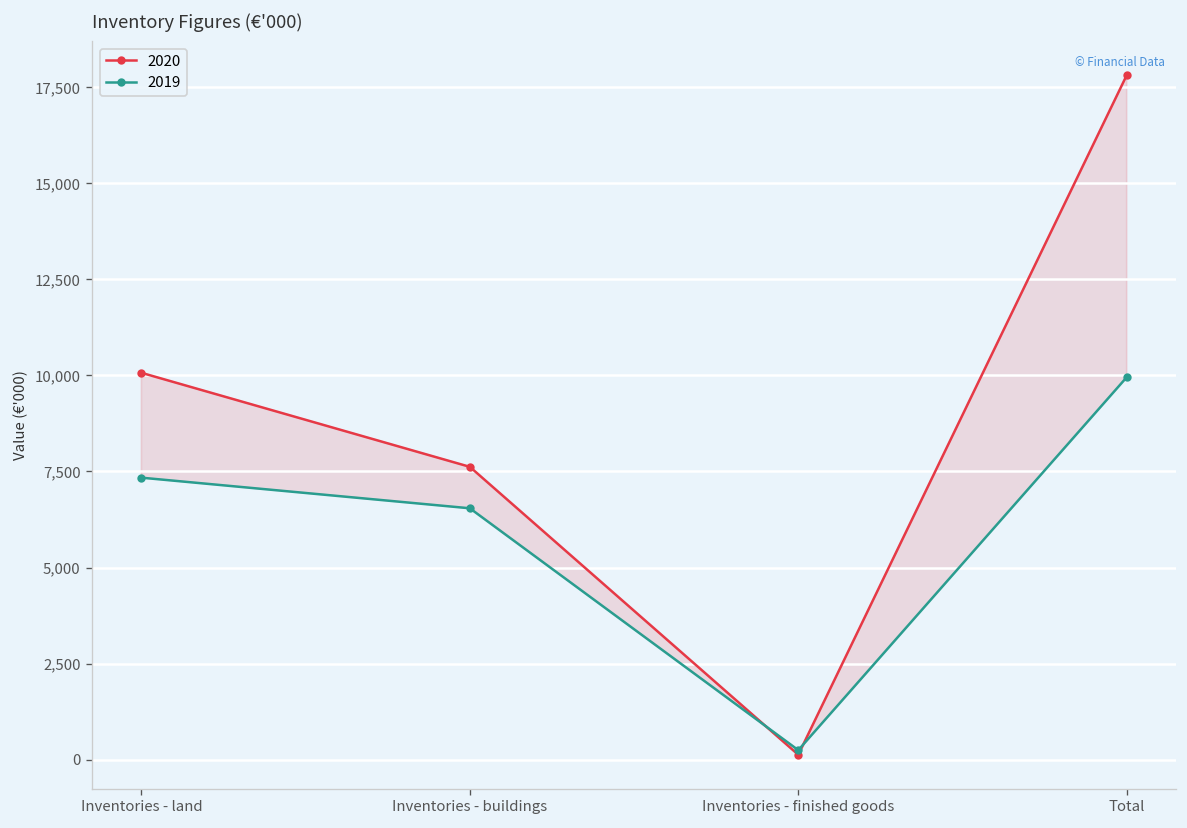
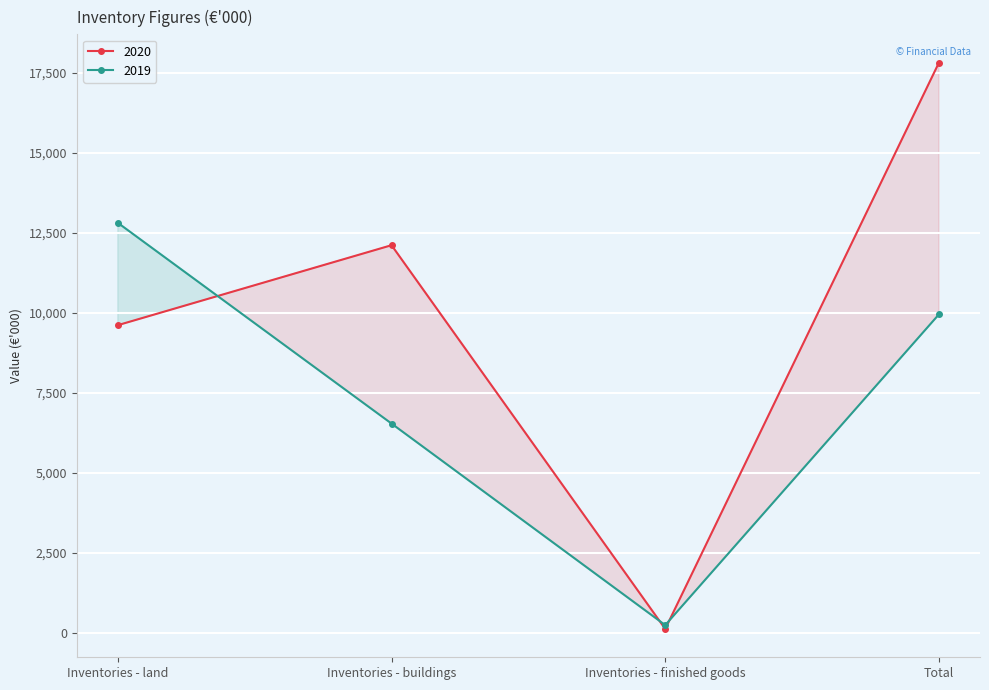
  {
    "2020": {
-     "Inventories - land": "10,100",
-     "Inventories - buildings": "7,600",
+     "Inventories - land": "9,600",
+     "Inventories - buildings": "12,100",
      "Inventories - finished goods": "100",
      "Total": "17,800"
    },
    "2019": {
-     "Inventories - land": "7,300",
+     "Inventories - land": "12,800",
      "Inventories - buildings": "6,500",
      "Inventories - finished goods": "200",
      "Total": "10,000"
    }
  }
